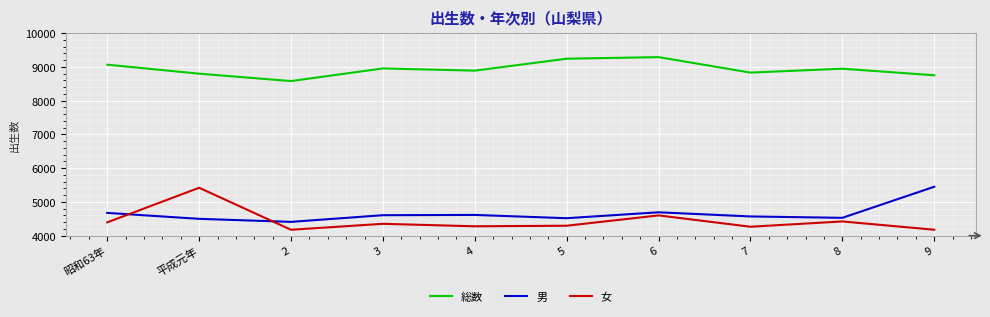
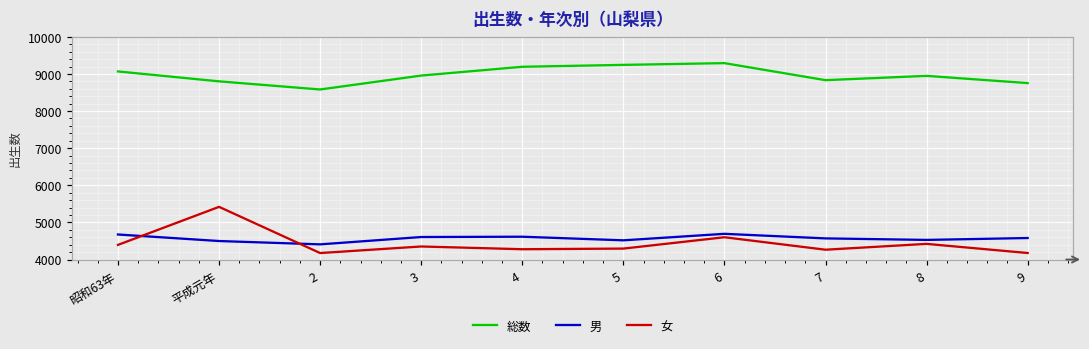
  {
    "総数": {
      "昭和63年": 9100,
      "平成元年": 8800,
      "2": 8600,
      "3": 9000,
-     "4": 8900,
+     "4": 9200,
      "5": 9200,
      "6": 9300,
      "7": 8800,
      "8": 8900,
      "9": 8800
    },
    "男": {
      "昭和63年": 4700,
      "平成元年": 4500,
      "2": 4400,
      "3": 4600,
      "4": 4600,
      "5": 4500,
      "6": 4700,
      "7": 4600,
      "8": 4500,
-     "9": 5400
+     "9": 4600
    },
    "女": {
      "昭和63年": 4400,
      "平成元年": 5400,
      "2": 4200,
      "3": 4400,
      "4": 4300,
      "5": 4300,
      "6": 4600,
      "7": 4300,
      "8": 4400,
      "9": 4200
    }
  }
